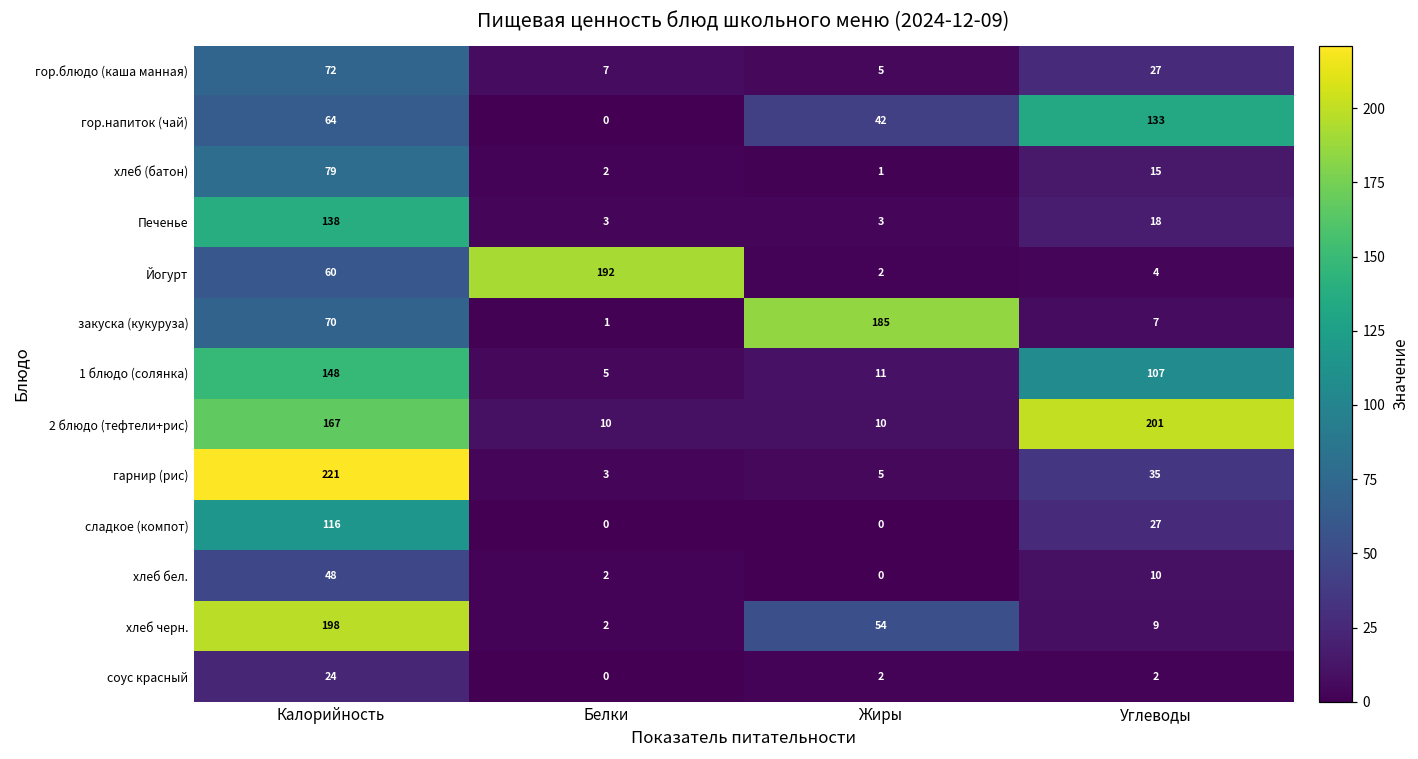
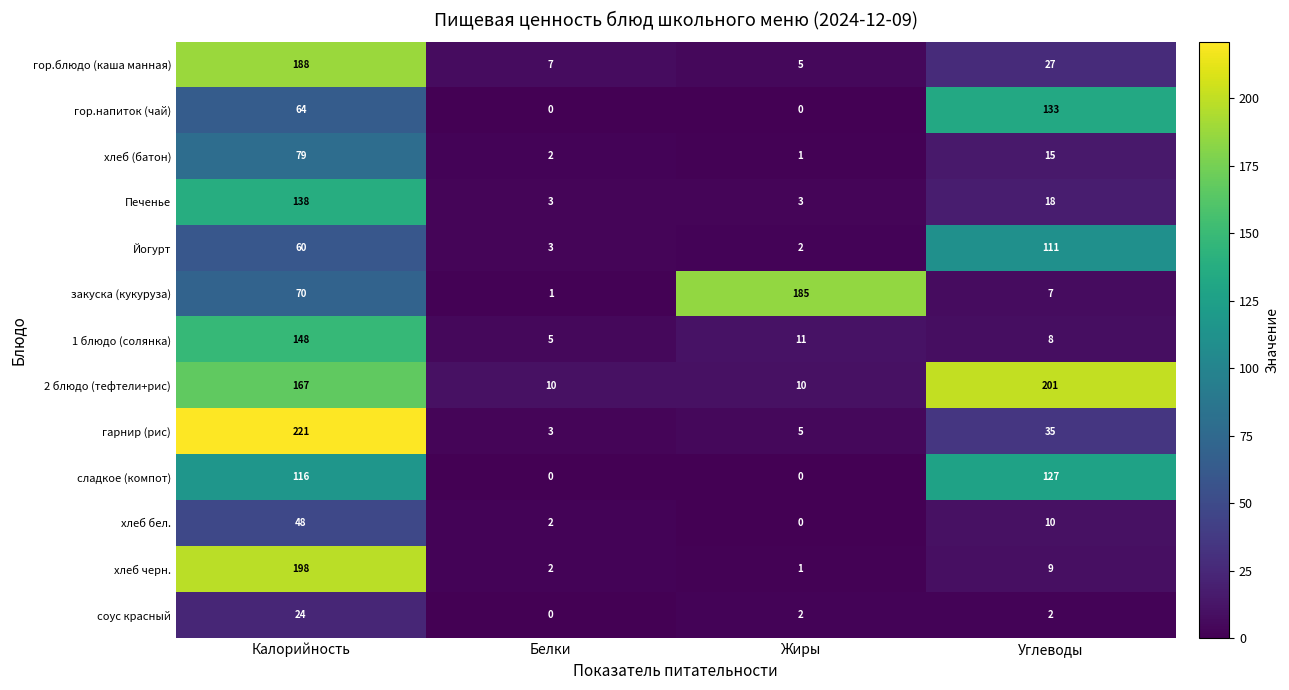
  {
    "гор.блюдо (каша манная)": {
-     "Калорийность": 72,
+     "Калорийность": 188,
      "Белки": 7,
      "Жиры": 5,
      "Углеводы": 27
    },
    "гор.напиток (чай)": {
      "Калорийность": 64,
      "Белки": 0,
-     "Жиры": 42,
+     "Жиры": 0,
      "Углеводы": 133
    },
    "хлеб (батон)": {
      "Калорийность": 79,
      "Белки": 2,
      "Жиры": 1,
      "Углеводы": 15
    },
    "Печенье": {
      "Калорийность": 138,
      "Белки": 3,
      "Жиры": 3,
      "Углеводы": 18
    },
    "Йогурт": {
      "Калорийность": 60,
-     "Белки": 192,
+     "Белки": 3,
      "Жиры": 2,
-     "Углеводы": 4
+     "Углеводы": 111
    },
    "закуска (кукуруза)": {
      "Калорийность": 70,
      "Белки": 1,
      "Жиры": 185,
      "Углеводы": 7
    },
    "1 блюдо (солянка)": {
      "Калорийность": 148,
      "Белки": 5,
      "Жиры": 11,
-     "Углеводы": 107
+     "Углеводы": 8
    },
    "2 блюдо (тефтели+рис)": {
      "Калорийность": 167,
      "Белки": 10,
      "Жиры": 10,
      "Углеводы": 201
    },
    "гарнир (рис)": {
      "Калорийность": 221,
      "Белки": 3,
      "Жиры": 5,
      "Углеводы": 35
    },
    "сладкое (компот)": {
      "Калорийность": 116,
      "Белки": 0,
      "Жиры": 0,
-     "Углеводы": 27
+     "Углеводы": 127
    },
    "хлеб бел.": {
      "Калорийность": 48,
      "Белки": 2,
      "Жиры": 0,
      "Углеводы": 10
    },
    "хлеб черн.": {
      "Калорийность": 198,
      "Белки": 2,
-     "Жиры": 54,
+     "Жиры": 1,
      "Углеводы": 9
    },
    "соус красный": {
      "Калорийность": 24,
      "Белки": 0,
      "Жиры": 2,
      "Углеводы": 2
    }
  }
